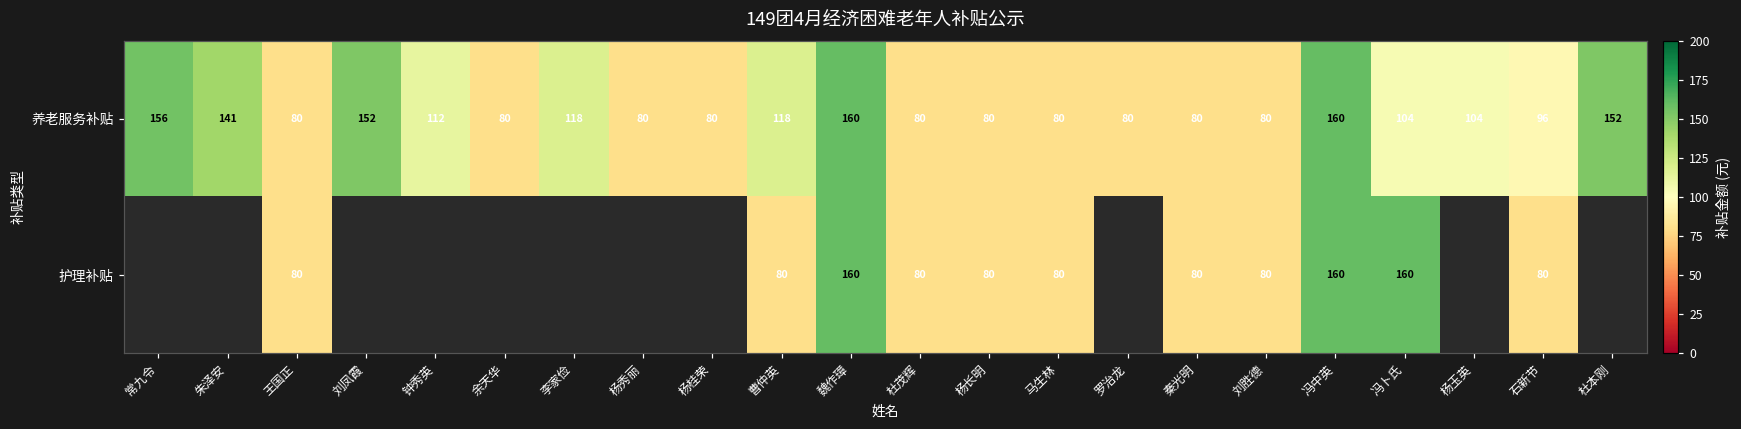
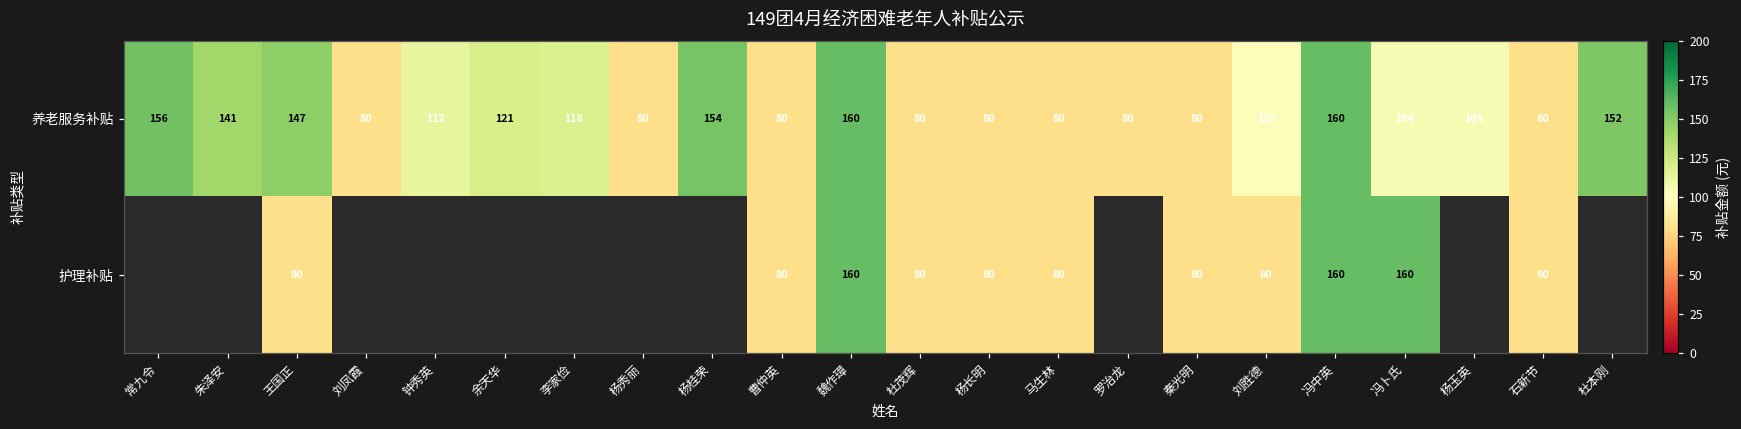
  {
    "养老服务补贴": {
      "常九令": 156,
      "朱泽安": 141,
-     "王国正": 80,
-     "刘凤霞": 152,
+     "王国正": 147,
+     "刘凤霞": 80,
      "钟秀英": 112,
-     "余天华": 80,
+     "余天华": 121,
      "李家俭": 118,
      "杨秀丽": 80,
-     "杨桂荣": 80,
-     "曹仲英": 118,
+     "杨桂荣": 154,
+     "曹仲英": 80,
      "魏作璋": 160,
      "杜茂辉": 80,
      "杨长明": 80,
      "马生林": 80,
      "罗治龙": 80,
      "秦光明": 80,
-     "刘胜德": 80,
+     "刘胜德": 102,
      "冯中英": 160,
      "冯卜氏": 104,
      "杨玉英": 104,
-     "石新节": 96,
+     "石新节": 80,
      "杜本刚": 152
    },
    "护理补贴": {
      "王国正": 80,
      "曹仲英": 80,
      "魏作璋": 160,
      "杜茂辉": 80,
      "杨长明": 80,
      "马生林": 80,
      "秦光明": 80,
      "刘胜德": 80,
      "冯中英": 160,
      "冯卜氏": 160,
      "石新节": 80
    }
  }
